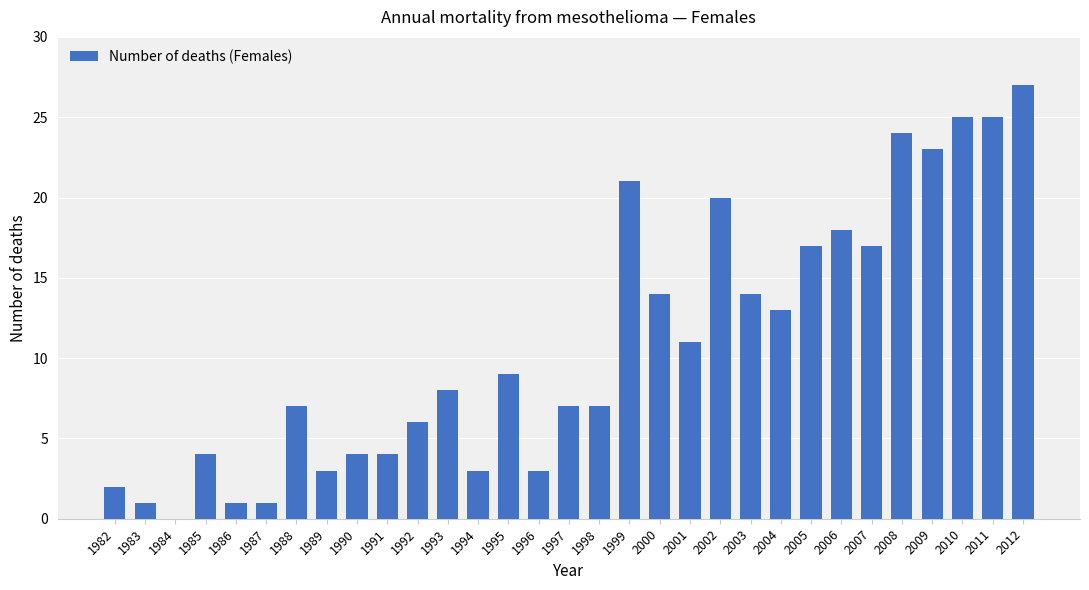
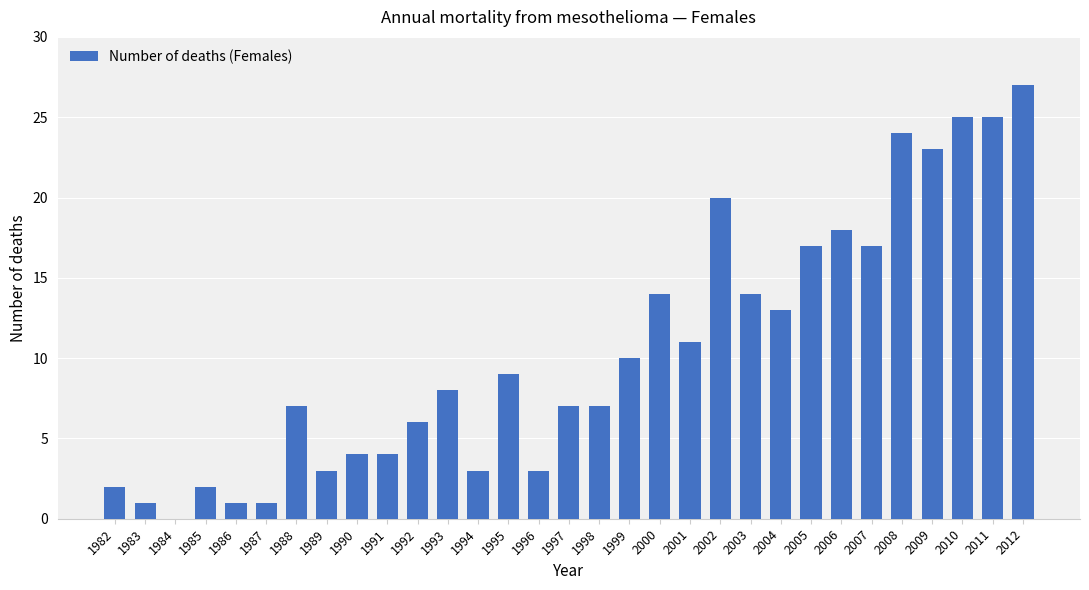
  {
    "1982": 2,
    "1983": 1,
    "1984": 0,
-   "1985": 4,
+   "1985": 2,
    "1986": 1,
    "1987": 1,
    "1988": 7,
    "1989": 3,
    "1990": 4,
    "1991": 4,
    "1992": 6,
    "1993": 8,
    "1994": 3,
    "1995": 9,
    "1996": 3,
    "1997": 7,
    "1998": 7,
-   "1999": 21,
+   "1999": 10,
    "2000": 14,
    "2001": 11,
    "2002": 20,
    "2003": 14,
    "2004": 13,
    "2005": 17,
    "2006": 18,
    "2007": 17,
    "2008": 24,
    "2009": 23,
    "2010": 25,
    "2011": 25,
    "2012": 27
  }
